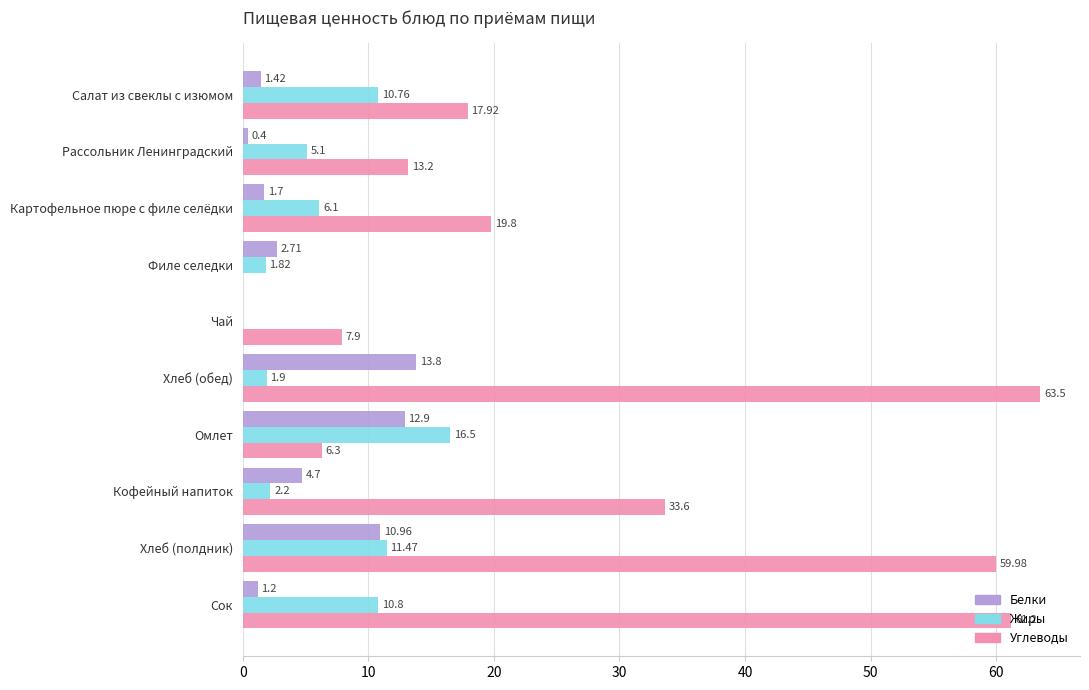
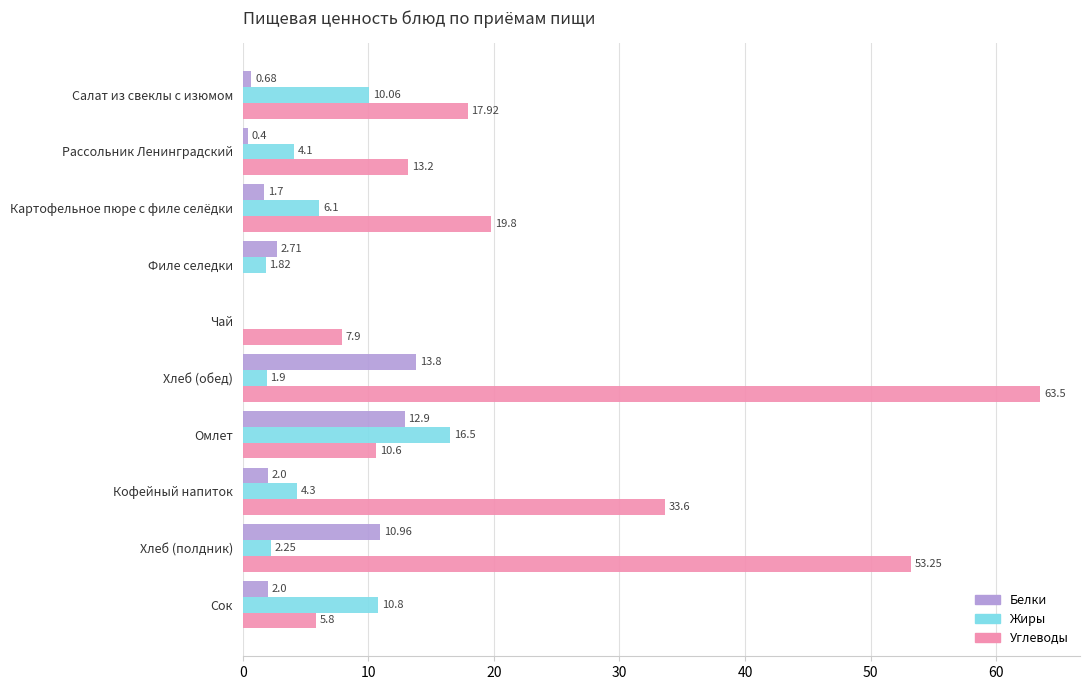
  {
    "Белки": {
-     "Салат из свеклы с изюмом": 1.42,
+     "Салат из свеклы с изюмом": 0.68,
      "Рассольник Ленинградский": 0.4,
      "Картофельное пюре с филе селёдки": 1.7,
      "Филе селедки": 2.71,
      "Хлеб (обед)": 13.8,
      "Омлет": 12.9,
-     "Кофейный напиток": 4.7,
+     "Кофейный напиток": 2.0,
      "Хлеб (полдник)": 10.96,
-     "Сок": 1.2
+     "Сок": 2.0
    },
    "Жиры": {
-     "Салат из свеклы с изюмом": 10.76,
-     "Рассольник Ленинградский": 5.1,
+     "Салат из свеклы с изюмом": 10.06,
+     "Рассольник Ленинградский": 4.1,
      "Картофельное пюре с филе селёдки": 6.1,
      "Филе селедки": 1.82,
      "Хлеб (обед)": 1.9,
      "Омлет": 16.5,
-     "Кофейный напиток": 2.2,
-     "Хлеб (полдник)": 11.47,
+     "Кофейный напиток": 4.3,
+     "Хлеб (полдник)": 2.25,
      "Сок": 10.8
    },
    "Углеводы": {
      "Салат из свеклы с изюмом": 17.92,
      "Рассольник Ленинградский": 13.2,
      "Картофельное пюре с филе селёдки": 19.8,
      "Чай": 7.9,
      "Хлеб (обед)": 63.5,
-     "Омлет": 6.3,
+     "Омлет": 10.6,
      "Кофейный напиток": 33.6,
-     "Хлеб (полдник)": 59.98,
-     "Сок": 61.2
+     "Хлеб (полдник)": 53.25,
+     "Сок": 5.8
    }
  }
